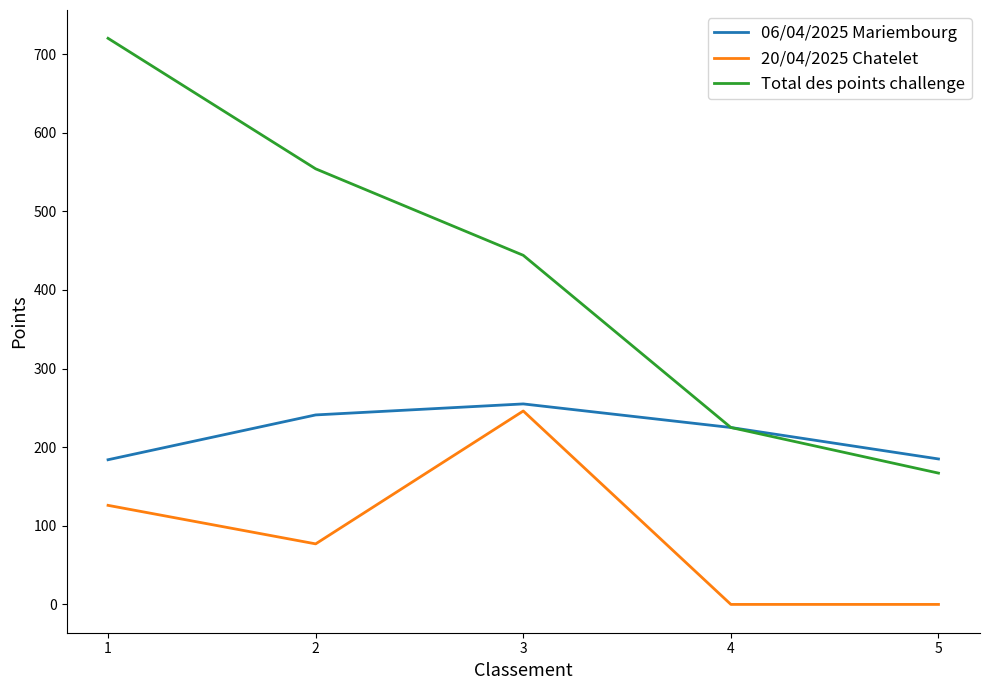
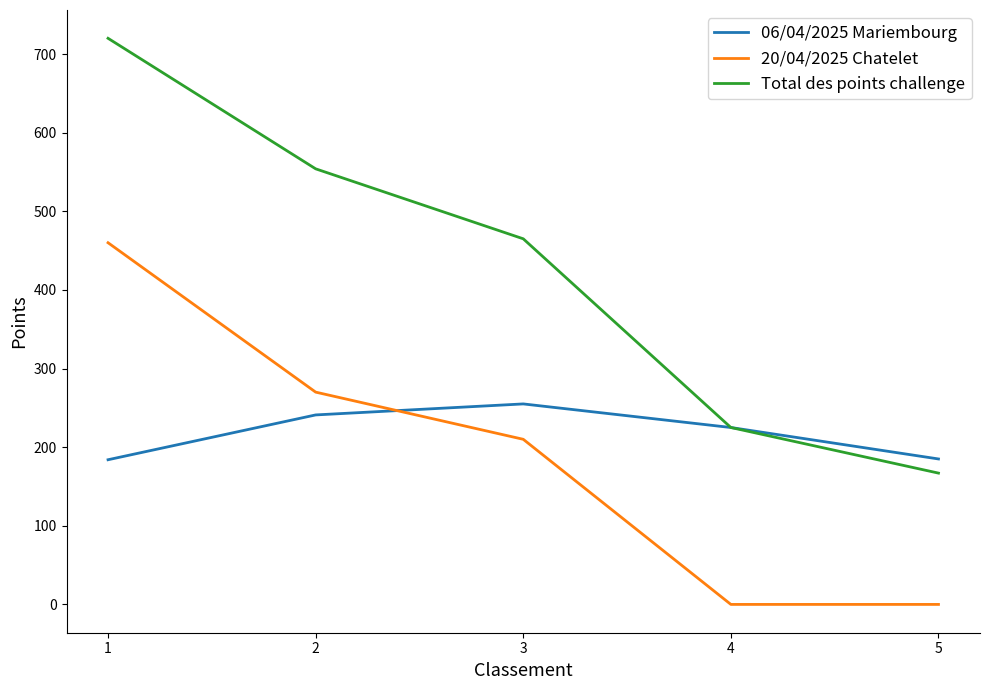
  {
    "06/04/2025 Mariembourg": {
      "1": 180,
      "2": 240,
      "3": 260,
      "5": 190
    },
    "20/04/2025 Chatelet": {
-     "1": 130,
-     "2": 80,
-     "3": 250,
+     "1": 460,
+     "2": 270,
+     "3": 210,
      "4": 0,
      "5": 0
    },
    "Total des points challenge": {
      "1": 720,
      "2": 550,
-     "3": 440,
+     "3": 470,
      "5": 170
    }
  }
